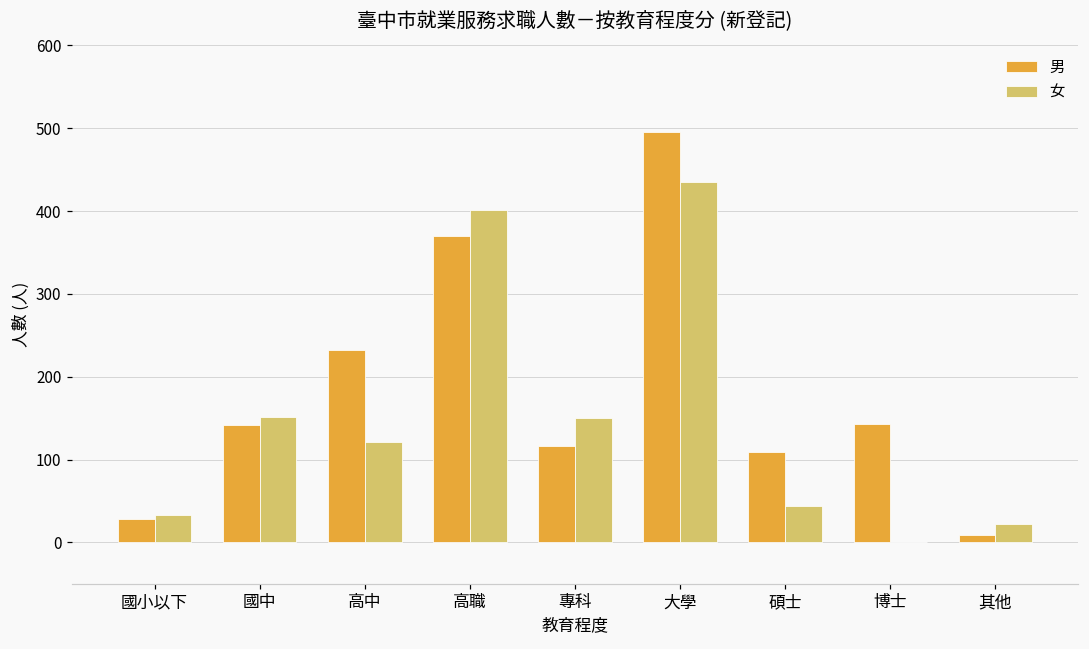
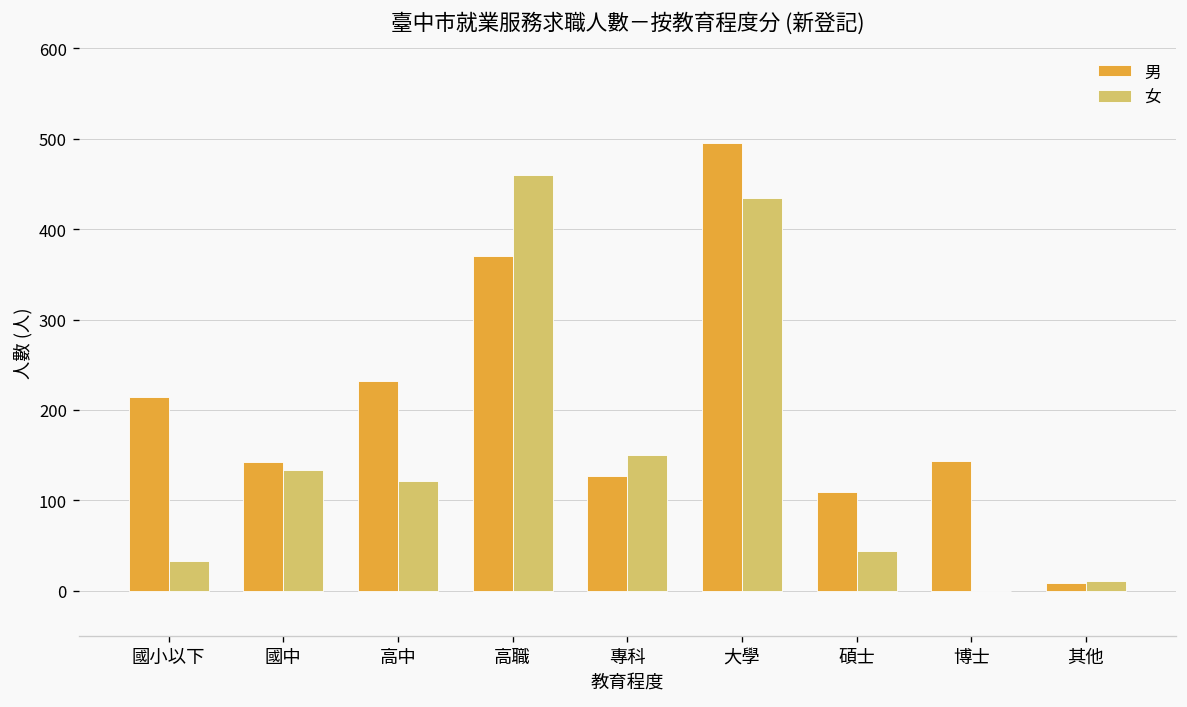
  {
    "男": {
-     "國小以下": 30,
+     "國小以下": 210,
      "國中": 140,
      "高中": 230,
      "高職": 370,
-     "專科": 120,
+     "專科": 130,
      "大學": 500,
      "碩士": 110,
      "博士": 140,
      "其他": 10
    },
    "女": {
      "國小以下": 30,
-     "國中": 150,
+     "國中": 130,
      "高中": 120,
-     "高職": 400,
+     "高職": 460,
      "專科": 150,
      "大學": 440,
      "碩士": 40,
      "博士": 0,
-     "其他": 20
+     "其他": 10
    }
  }
